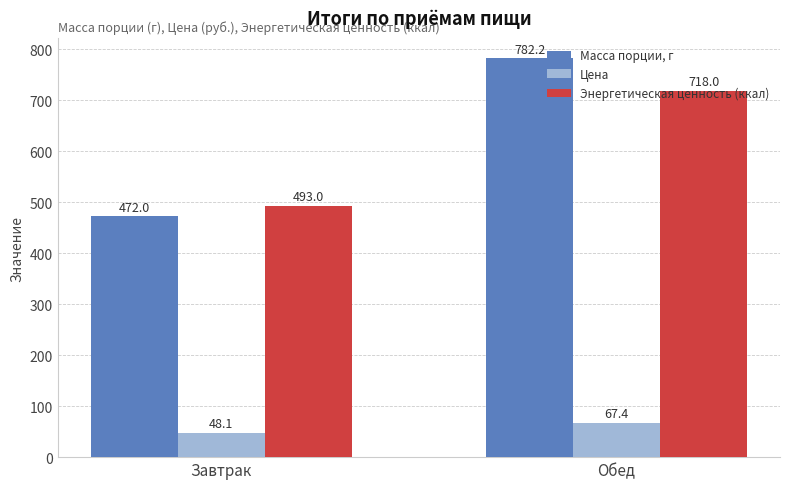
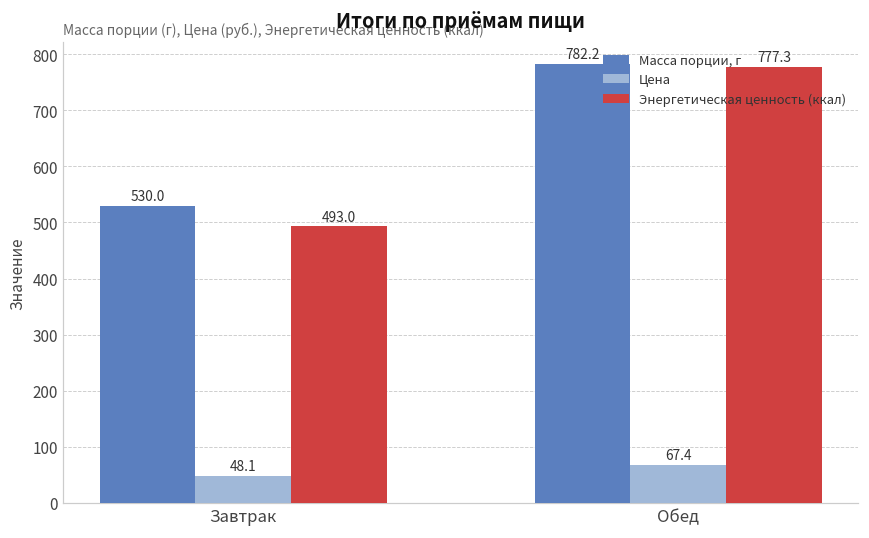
  {
    "Масса порции, г": {
-     "Завтрак": 472.0,
+     "Завтрак": 530.0,
      "Обед": 782.2
    },
    "Цена": {
      "Завтрак": 48.1,
      "Обед": 67.4
    },
    "Энергетическая ценность (ккал)": {
      "Завтрак": 493.0,
-     "Обед": 718.0
+     "Обед": 777.3
    }
  }
